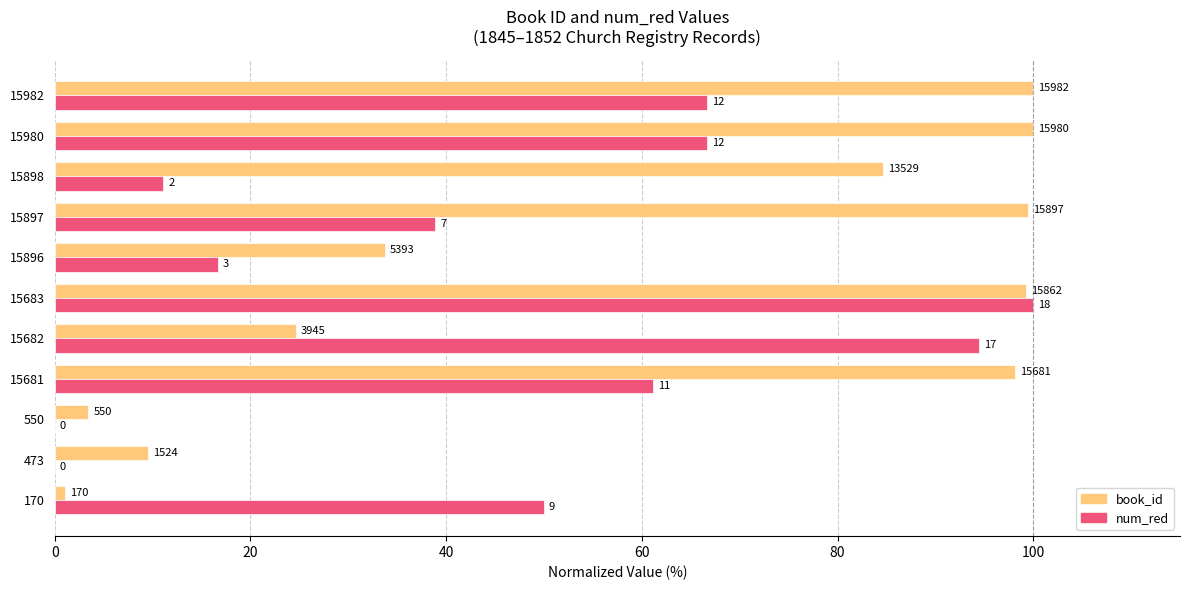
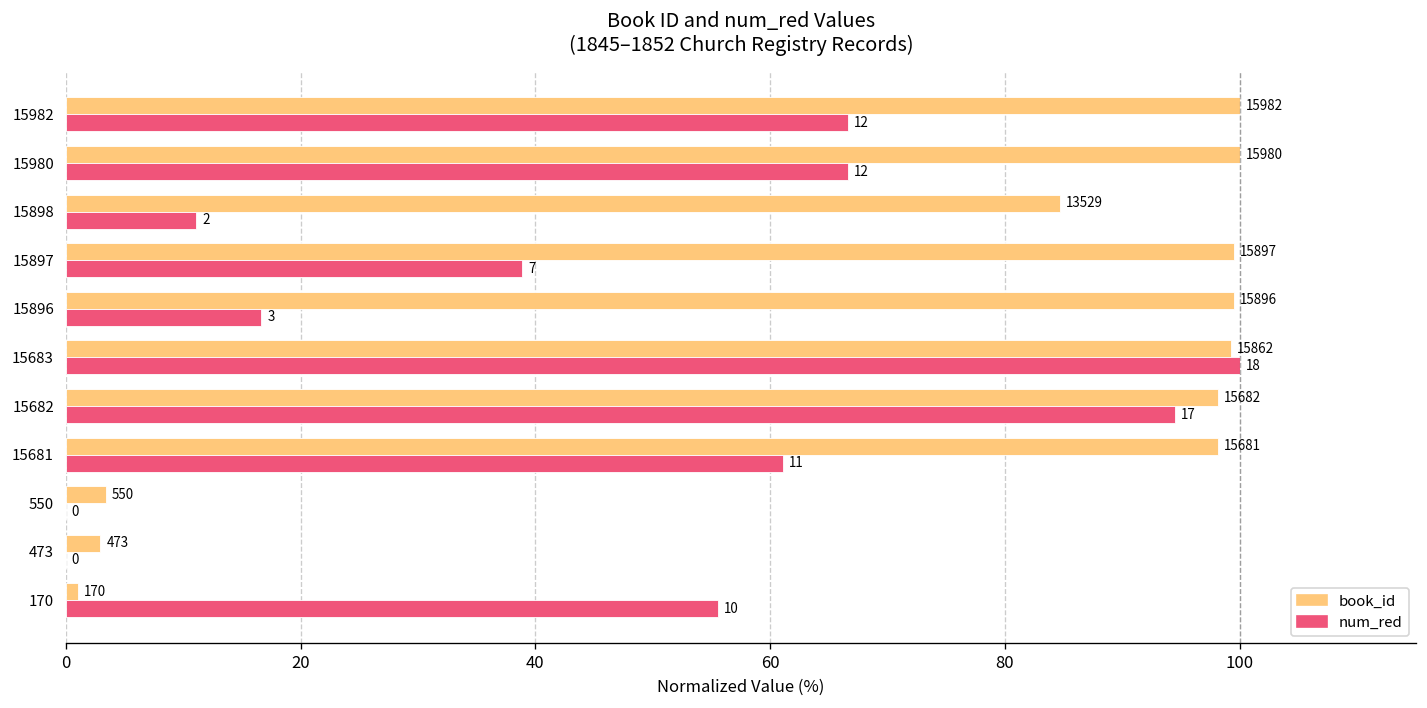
  {
    "book_id": {
-     "15896": 5393,
-     "15682": 3945,
-     "473": 1524
+     "15896": 15896,
+     "15682": 15682,
+     "473": 473
    },
    "num_red": {
      "550": 0,
      "473": 0,
-     "170": 9
+     "170": 10
    }
  }
